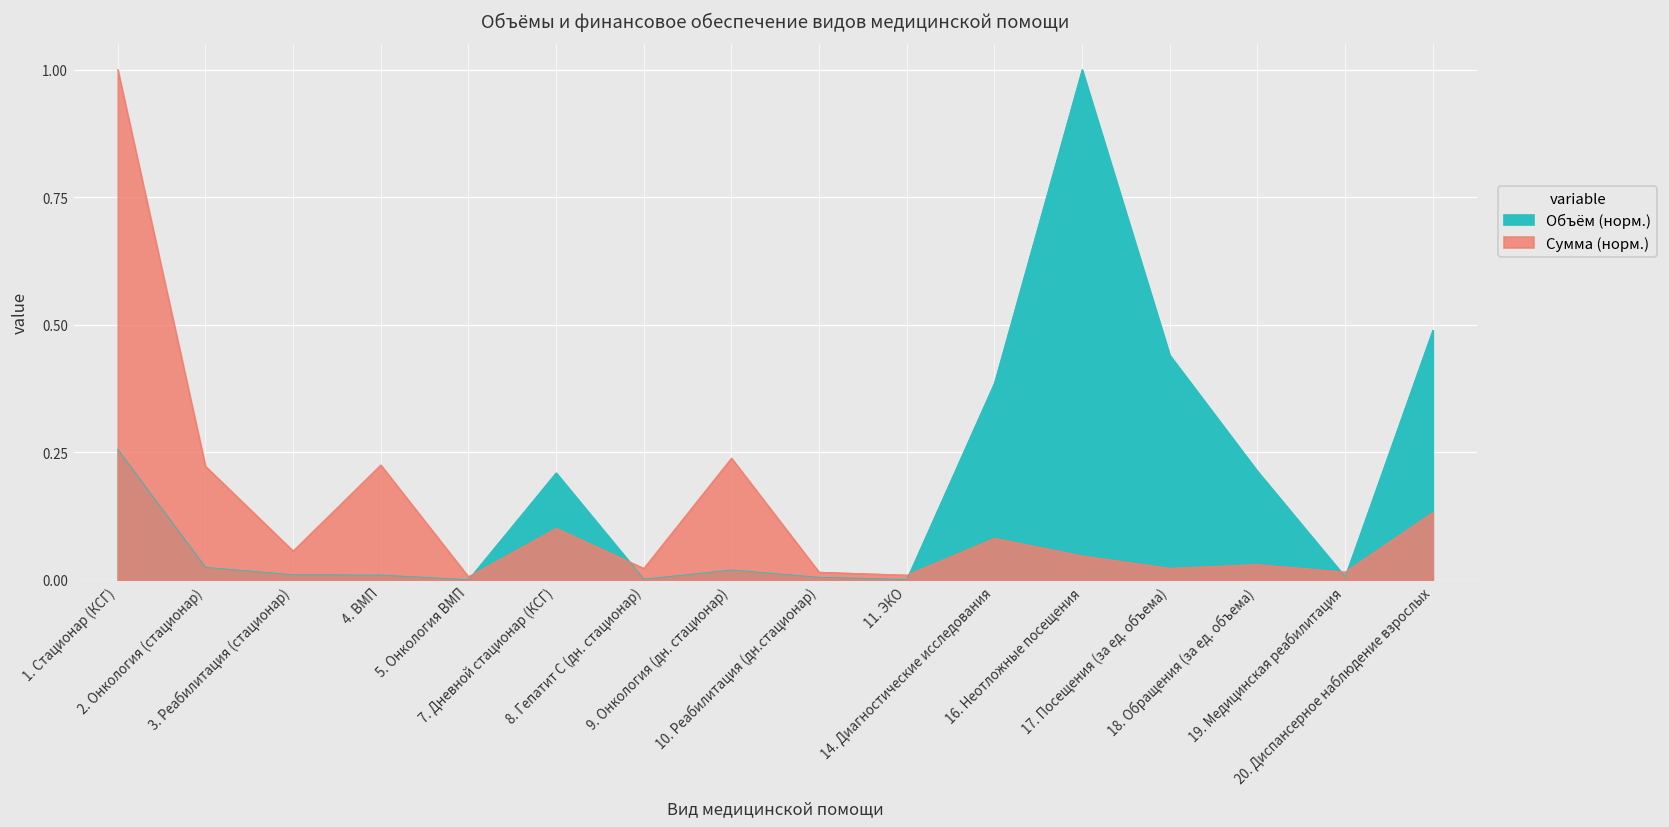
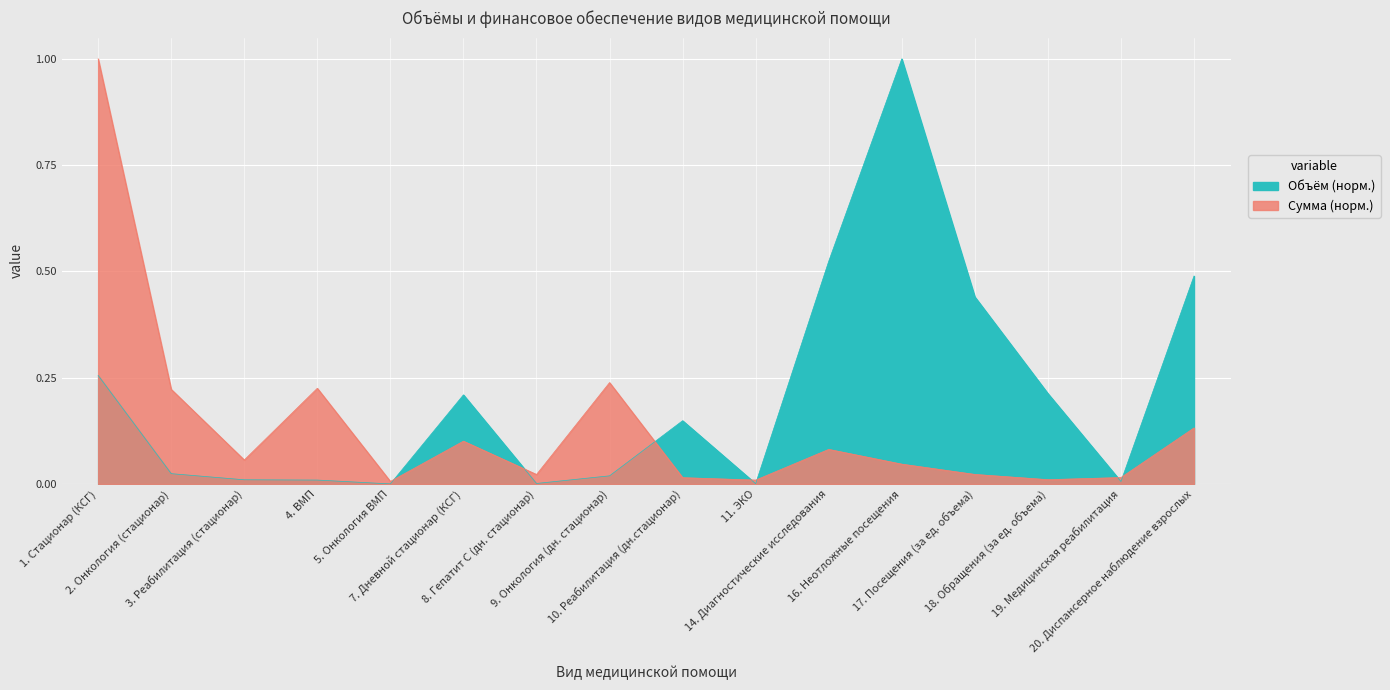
  {
    "Объём (норм.)": {
      "1. Стационар (КСГ)": 0.26,
      "2. Онкология (стационар)": 0.02,
      "3. Реабилитация (стационар)": 0.01,
      "4. ВМП": 0.01,
      "7. Дневной стационар (КСГ)": 0.21,
      "8. Гепатит С (дн. стационар)": 0.00,
      "9. Онкология (дн. стационар)": 0.02,
-     "10. Реабилитация (дн.стационар)": 0.00,
+     "10. Реабилитация (дн.стационар)": 0.15,
      "11. ЭКО": 0.00,
-     "14. Диагностические исследования": 0.39,
+     "14. Диагностические исследования": 0.52,
      "16. Неотложные посещения": 1.00,
      "17. Посещения (за ед. объема)": 0.44,
      "18. Обращения (за ед. объема)": 0.21,
      "19. Медицинская реабилитация": 0.01,
      "20. Диспансерное наблюдение взрослых": 0.49
    },
    "Сумма (норм.)": {
      "1. Стационар (КСГ)": 1.00,
      "2. Онкология (стационар)": 0.22,
      "3. Реабилитация (стационар)": 0.06,
      "4. ВМП": 0.23,
      "7. Дневной стационар (КСГ)": 0.10,
      "8. Гепатит С (дн. стационар)": 0.02,
      "9. Онкология (дн. стационар)": 0.24,
      "10. Реабилитация (дн.стационар)": 0.01,
      "11. ЭКО": 0.01,
      "14. Диагностические исследования": 0.08,
      "16. Неотложные посещения": 0.05,
      "17. Посещения (за ед. объема)": 0.02,
-     "18. Обращения (за ед. объема)": 0.03,
+     "18. Обращения (за ед. объема)": 0.01,
      "19. Медицинская реабилитация": 0.02,
      "20. Диспансерное наблюдение взрослых": 0.13
    }
  }
